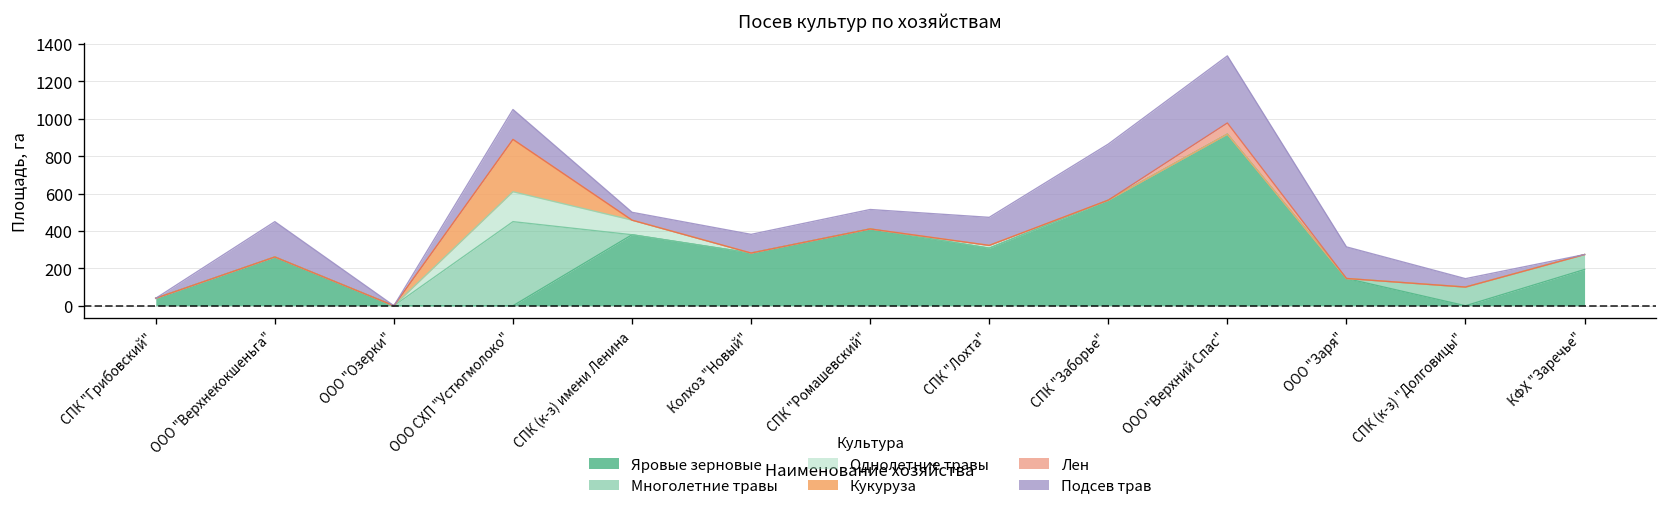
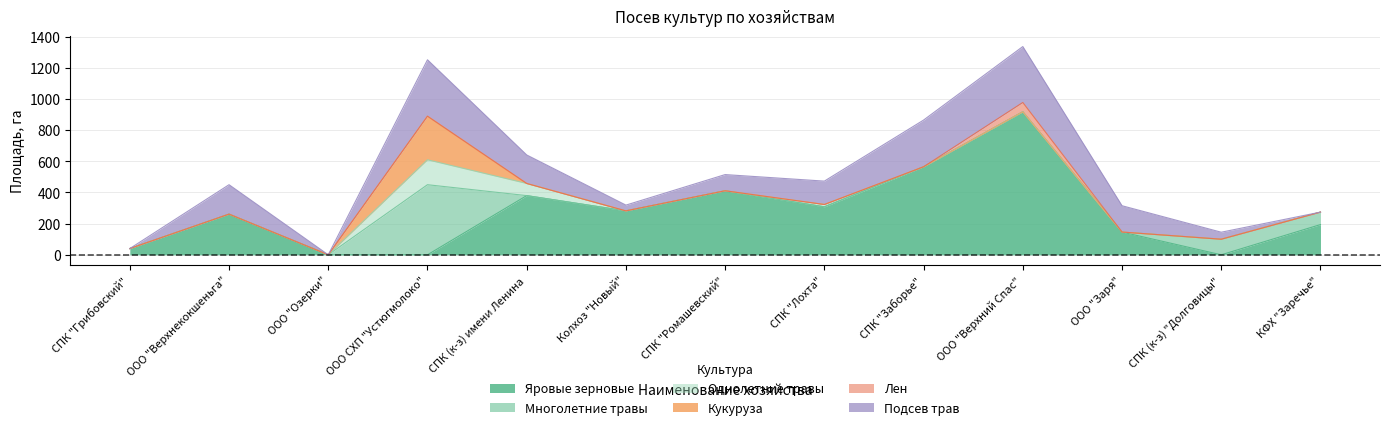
  {
    "Подсев трав": {
      "ООО \"Верхнекокшеньга\"": 190,
-     "ООО СХП \"Устюгмолоко\"": 160,
-     "СПК (к-з) имени Ленина": 40,
-     "Колхоз \"Новый\"": 100,
+     "ООО СХП \"Устюгмолоко\"": 360,
+     "СПК (к-з) имени Ленина": 180,
+     "Колхоз \"Новый\"": 40,
      "СПК \"Ромашевский\"": 100,
      "СПК \"Лохта\"": 150,
      "СПК \"Заборье\"": 300,
      "ООО \"Верхний Спас\"": 360,
      "ООО \"Заря\"": 170,
      "СПК (к-з) \"Долговицы\"": 50
    }
  }
